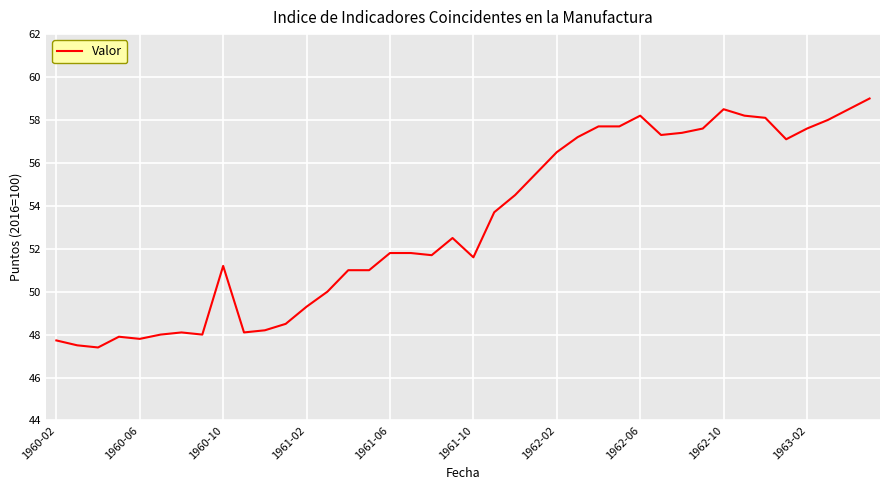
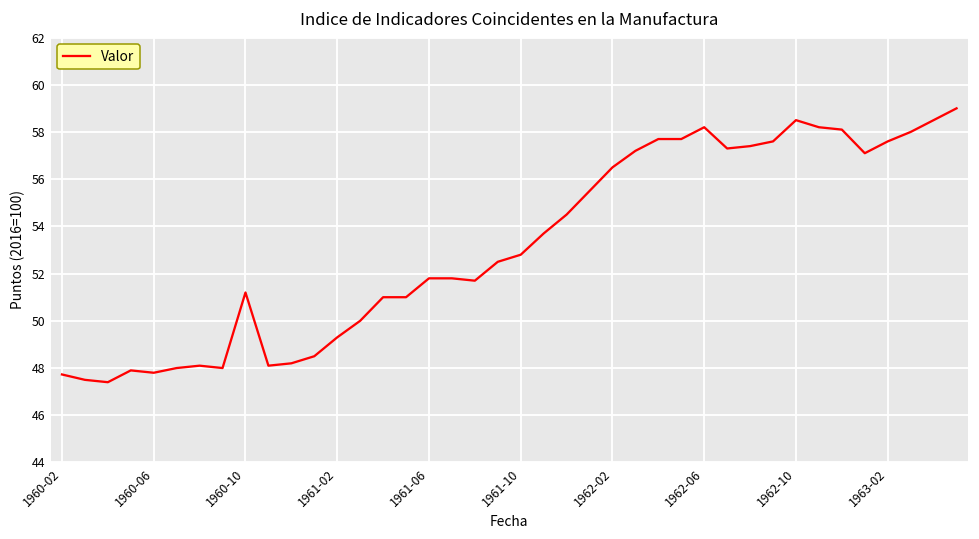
  {
    "1960-02": 47.7,
    "1960-06": 47.8,
    "1960-10": 51.2,
    "1961-02": 49.3,
    "1961-06": 51.8,
-   "1961-10": 51.6,
+   "1961-10": 52.8,
    "1962-02": 56.5,
    "1962-06": 58.2,
    "1962-10": 58.5,
    "1963-02": 57.6
  }
